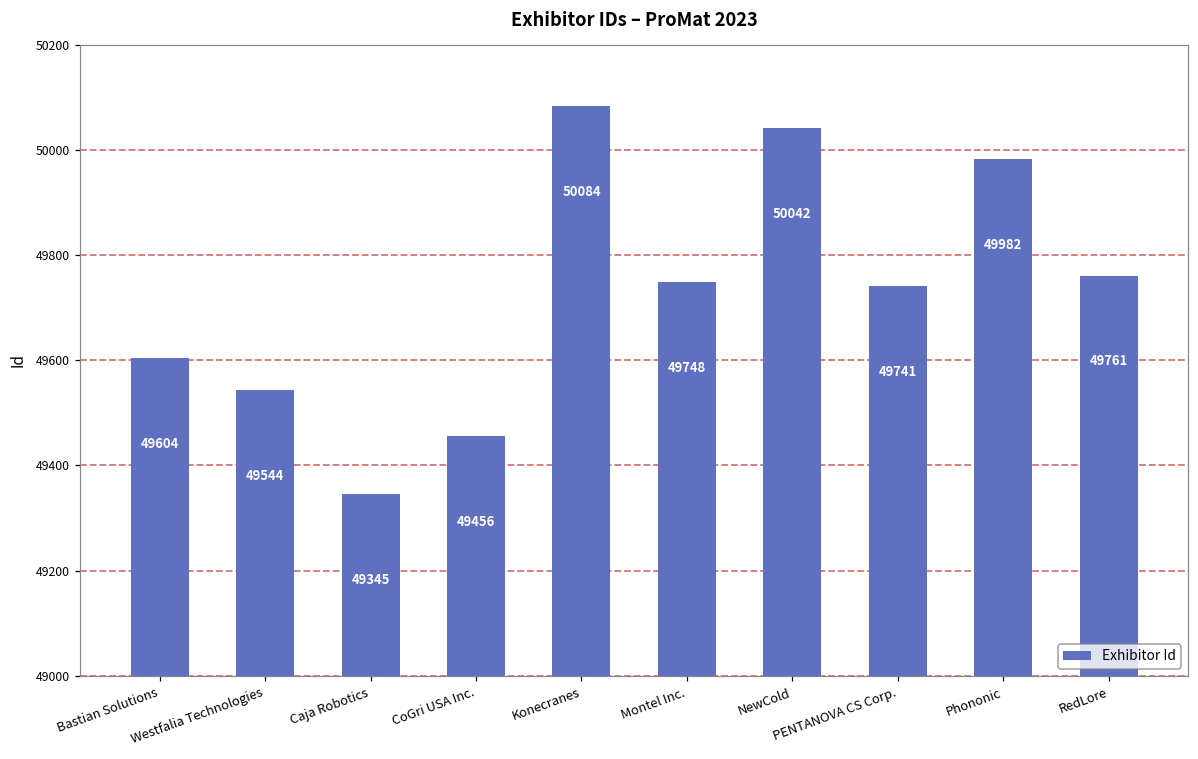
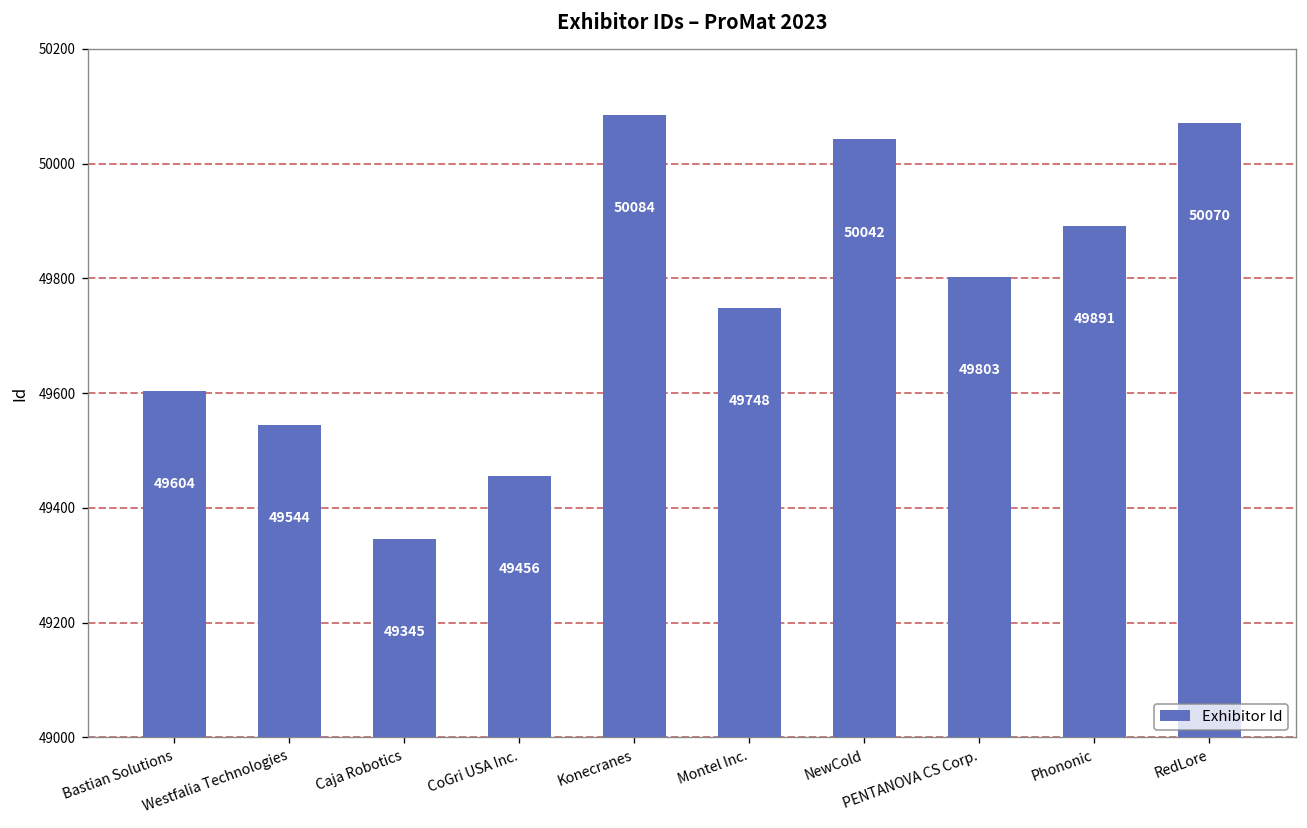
  {
    "Bastian Solutions": 49604,
    "Westfalia Technologies": 49544,
    "Caja Robotics": 49345,
    "CoGri USA Inc.": 49456,
    "Konecranes": 50084,
    "Montel Inc.": 49748,
    "NewCold": 50042,
-   "PENTANOVA CS Corp.": 49741,
-   "Phononic": 49982,
-   "RedLore": 49761
+   "PENTANOVA CS Corp.": 49803,
+   "Phononic": 49891,
+   "RedLore": 50070
  }
